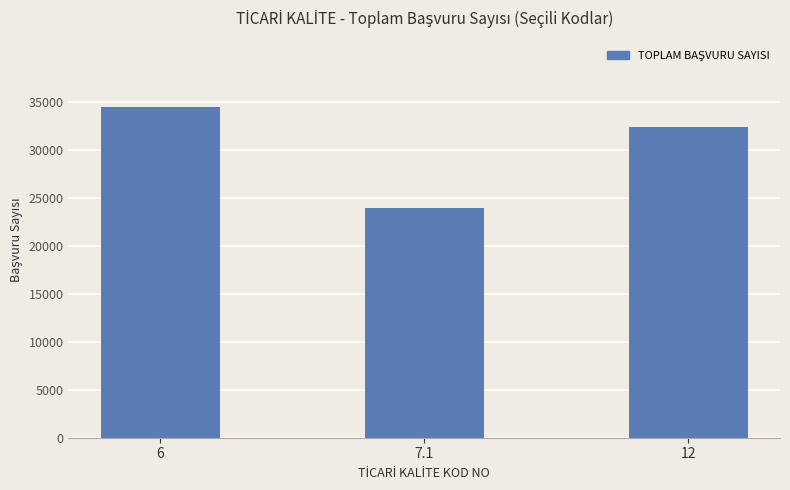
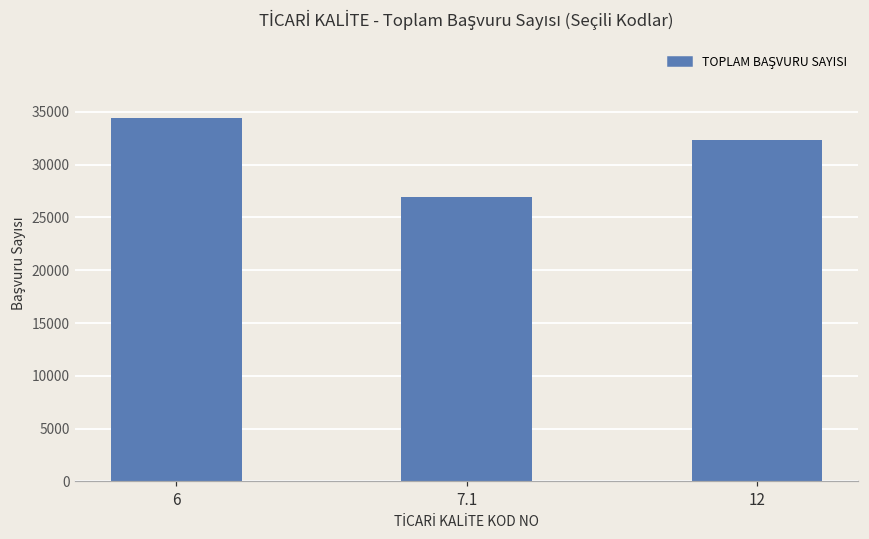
  {
    "6": 34000,
-   "7.1": 24000,
+   "7.1": 27000,
    "12": 32000
  }
